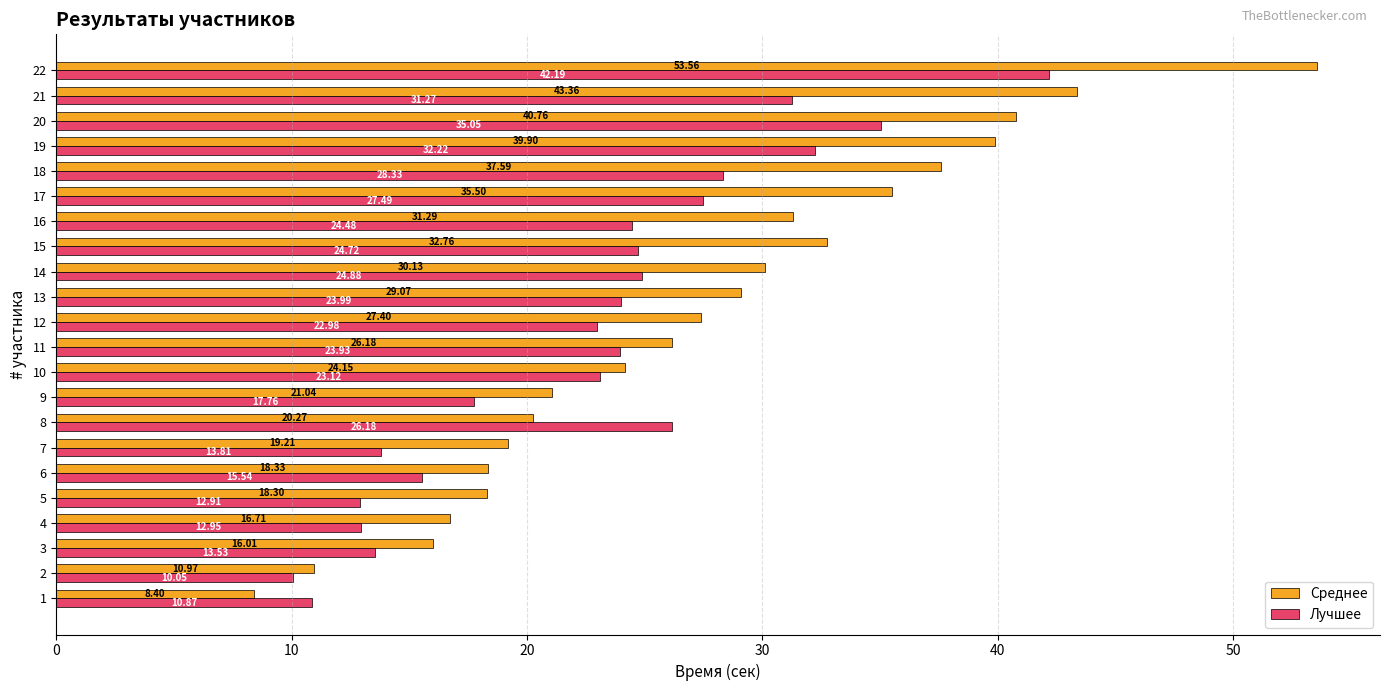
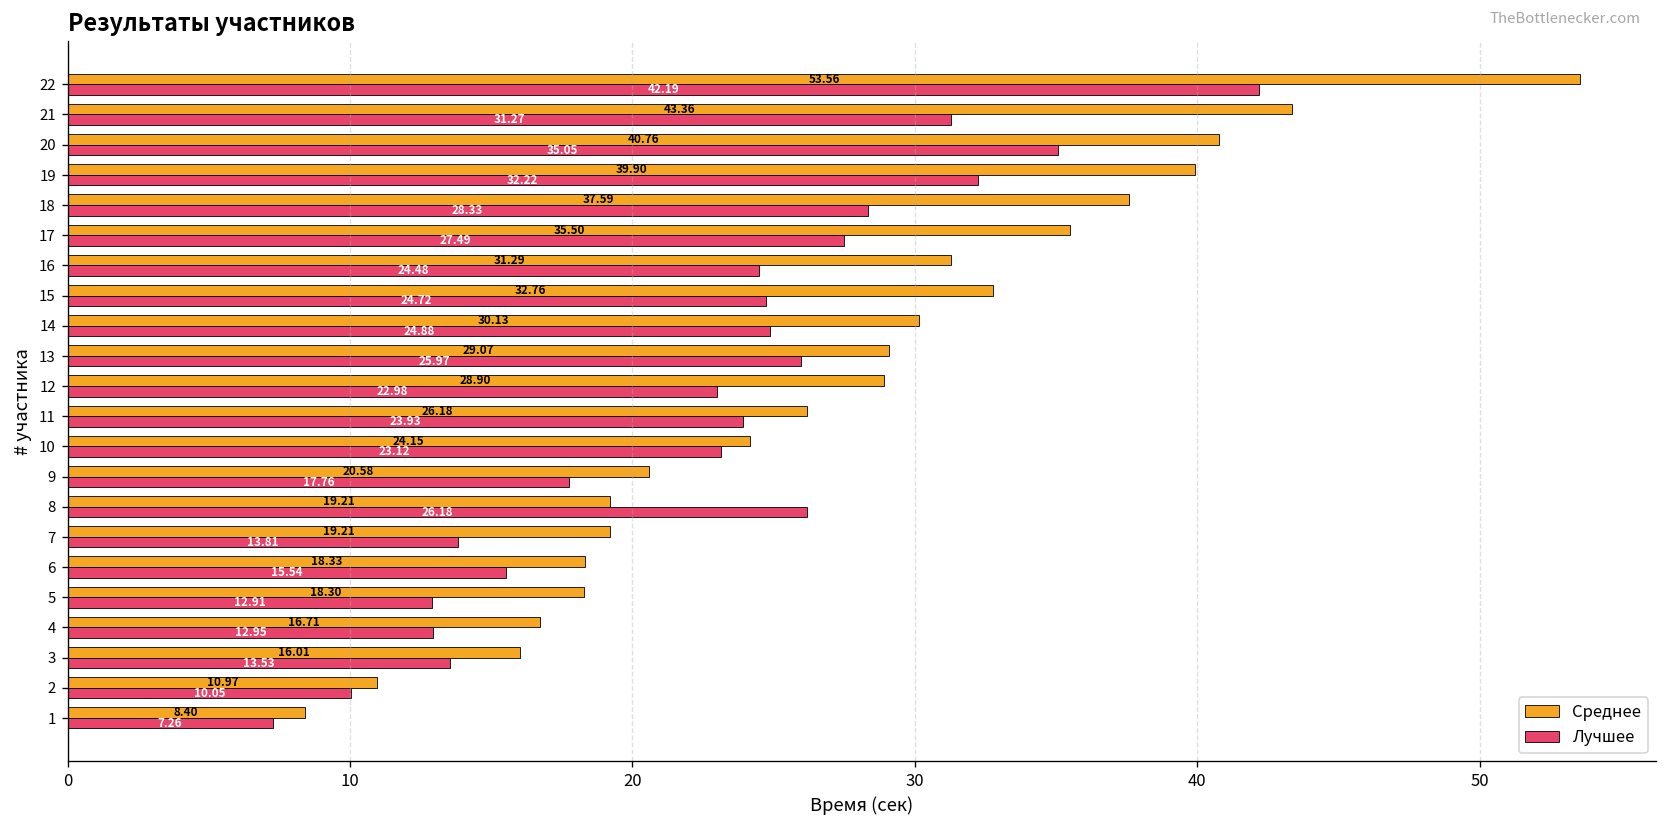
  {
    "Среднее": {
      "22": 53.56,
      "21": 43.36,
      "20": 40.76,
      "19": 39.90,
      "18": 37.59,
      "17": 35.50,
      "16": 31.29,
      "15": 32.76,
      "14": 30.13,
      "13": 29.07,
-     "12": 27.40,
+     "12": 28.90,
      "11": 26.18,
      "10": 24.15,
-     "9": 21.04,
-     "8": 20.27,
+     "9": 20.58,
+     "8": 19.21,
      "7": 19.21,
      "6": 18.33,
      "5": 18.30,
      "4": 16.71,
      "3": 16.01,
      "2": 10.97,
      "1": 8.40
    },
    "Лучшее": {
      "22": 42.19,
      "21": 31.27,
      "20": 35.05,
      "19": 32.22,
      "18": 28.33,
      "17": 27.49,
      "16": 24.48,
      "15": 24.72,
      "14": 24.88,
-     "13": 23.99,
+     "13": 25.97,
      "12": 22.98,
      "11": 23.93,
      "10": 23.12,
      "9": 17.76,
      "8": 26.18,
      "7": 13.81,
      "6": 15.54,
      "5": 12.91,
      "4": 12.95,
      "3": 13.53,
      "2": 10.05,
-     "1": 10.87
+     "1": 7.26
    }
  }
